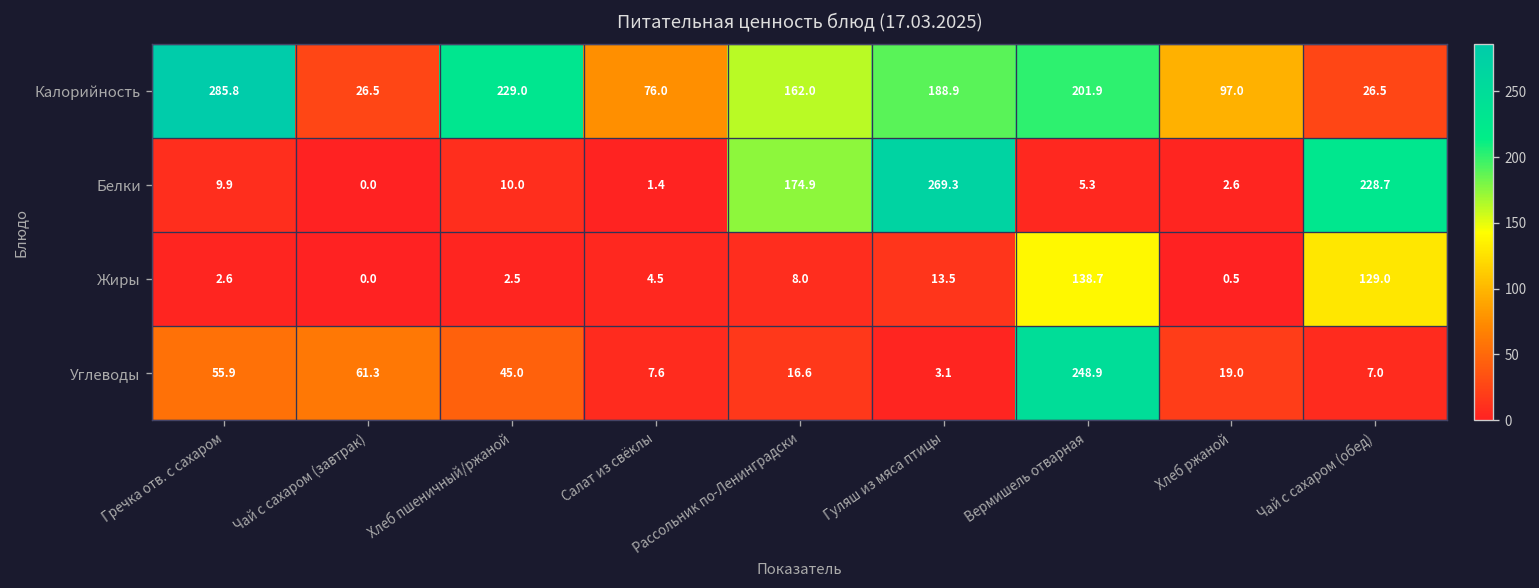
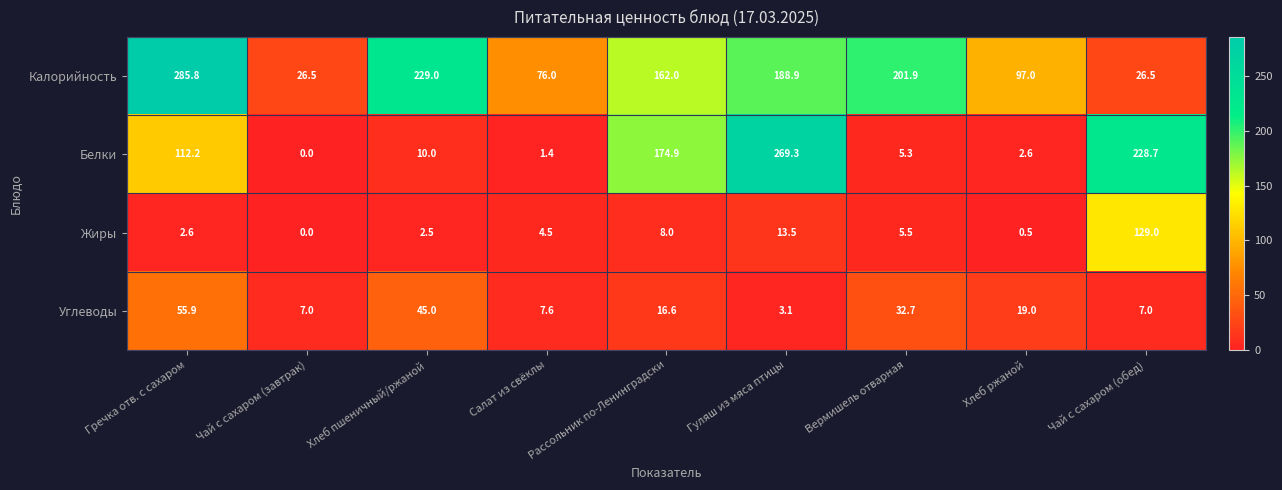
  {
    "Калорийность": {
      "Гречка отв. с сахаром": 285.8,
      "Чай с сахаром (завтрак)": 26.5,
      "Хлеб пшеничный/ржаной": 229.0,
      "Салат из свёклы": 76.0,
      "Рассольник по-Ленинградски": 162.0,
      "Гуляш из мяса птицы": 188.9,
      "Вермишель отварная": 201.9,
      "Хлеб ржаной": 97.0,
      "Чай с сахаром (обед)": 26.5
    },
    "Белки": {
-     "Гречка отв. с сахаром": 9.9,
+     "Гречка отв. с сахаром": 112.2,
      "Чай с сахаром (завтрак)": 0.0,
      "Хлеб пшеничный/ржаной": 10.0,
      "Салат из свёклы": 1.4,
      "Рассольник по-Ленинградски": 174.9,
      "Гуляш из мяса птицы": 269.3,
      "Вермишель отварная": 5.3,
      "Хлеб ржаной": 2.6,
      "Чай с сахаром (обед)": 228.7
    },
    "Жиры": {
      "Гречка отв. с сахаром": 2.6,
      "Чай с сахаром (завтрак)": 0.0,
      "Хлеб пшеничный/ржаной": 2.5,
      "Салат из свёклы": 4.5,
      "Рассольник по-Ленинградски": 8.0,
      "Гуляш из мяса птицы": 13.5,
-     "Вермишель отварная": 138.7,
+     "Вермишель отварная": 5.5,
      "Хлеб ржаной": 0.5,
      "Чай с сахаром (обед)": 129.0
    },
    "Углеводы": {
      "Гречка отв. с сахаром": 55.9,
-     "Чай с сахаром (завтрак)": 61.3,
+     "Чай с сахаром (завтрак)": 7.0,
      "Хлеб пшеничный/ржаной": 45.0,
      "Салат из свёклы": 7.6,
      "Рассольник по-Ленинградски": 16.6,
      "Гуляш из мяса птицы": 3.1,
-     "Вермишель отварная": 248.9,
+     "Вермишель отварная": 32.7,
      "Хлеб ржаной": 19.0,
      "Чай с сахаром (обед)": 7.0
    }
  }
